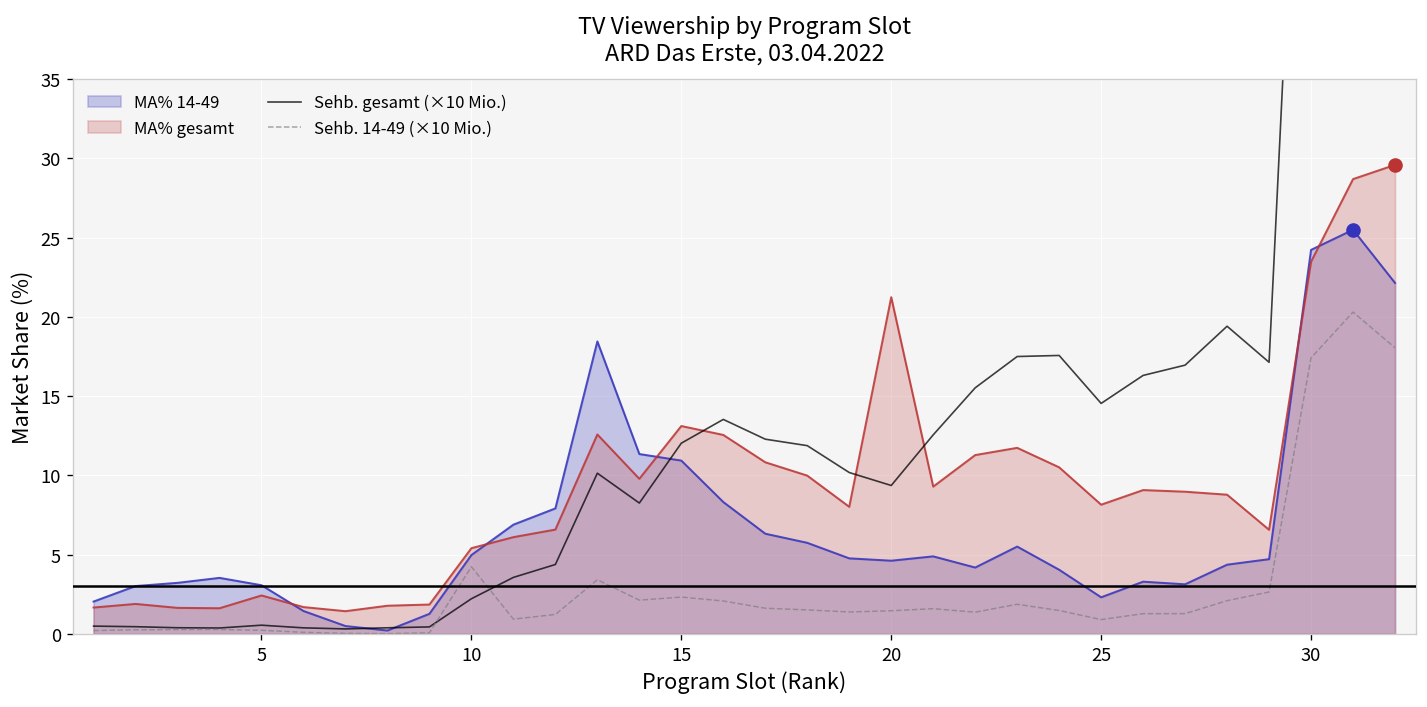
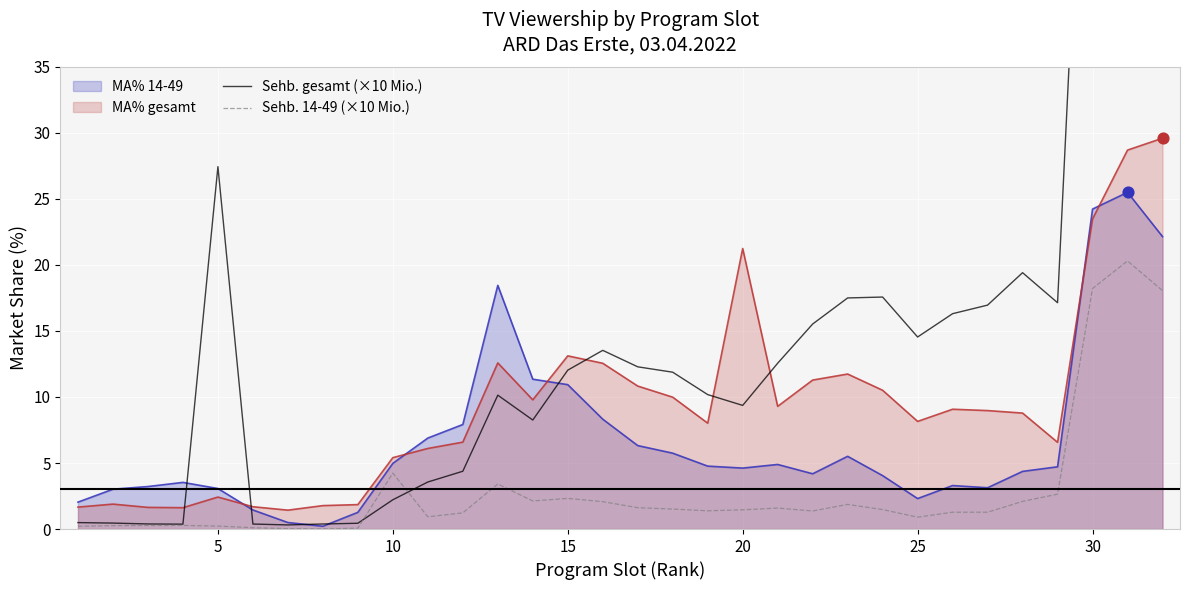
  {
    "MA% 14-49": {
      "5": 3.1,
      "10": 5.0,
      "15": 10.9,
      "20": 4.6,
      "25": 2.3,
      "30": 24.2
    },
    "MA% gesamt": {
      "5": 2.4,
      "10": 5.4,
      "15": 13.1,
      "20": 21.2,
      "25": 8.2,
      "30": 23.5
    },
    "Sehb. gesamt (×10 Mio.)": {
-     "5": 0.5,
+     "5": 27.4,
      "10": 2.2,
      "15": 12.0,
      "20": 9.4,
      "25": 14.5
    },
    "Sehb. 14-49 (×10 Mio.)": {
      "5": 0.2,
      "10": 4.2,
      "15": 2.3,
      "20": 1.5,
      "25": 0.9,
-     "30": 17.4
+     "30": 18.2
    }
  }
